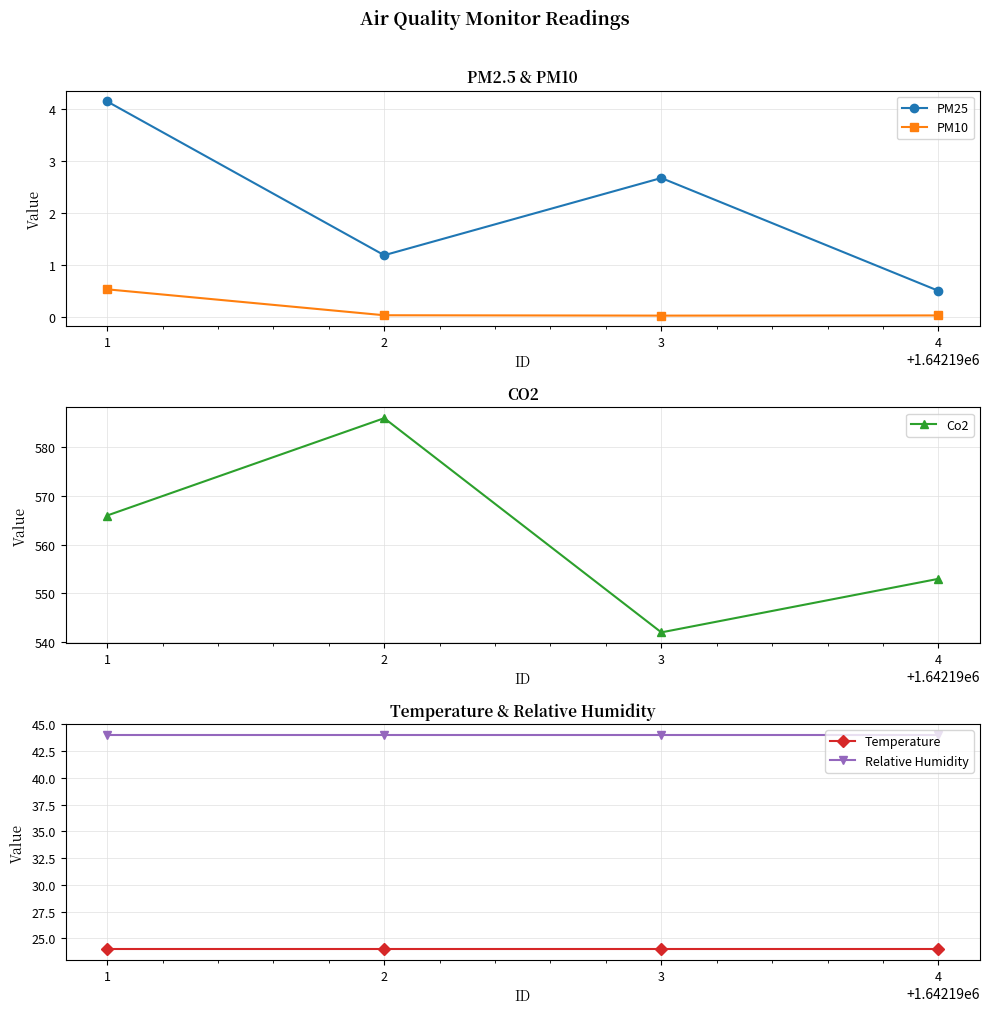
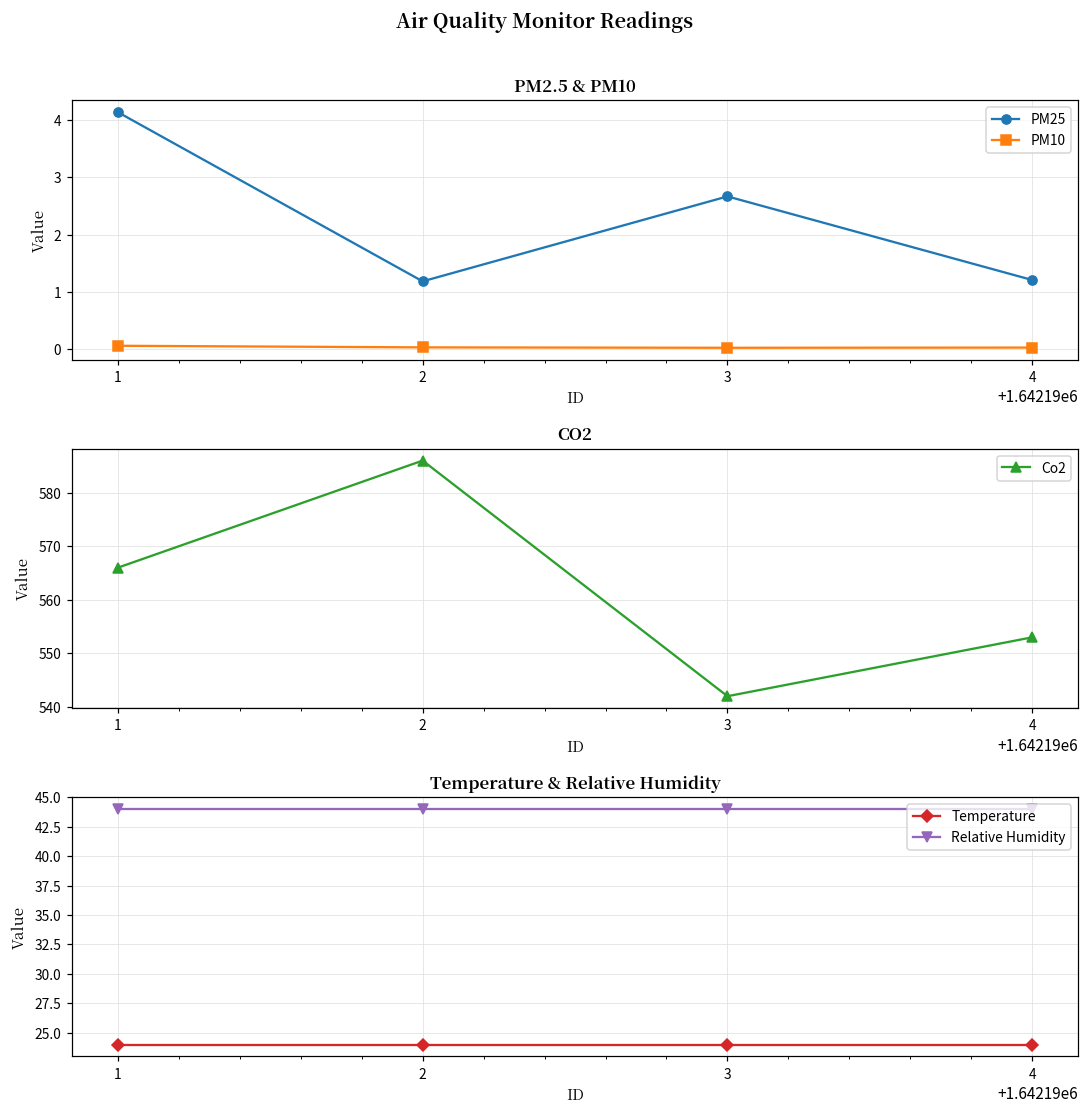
  {
    "PM2.5 & PM10": {
      "PM25": {
        "1": 4.1,
        "2": 1.2,
        "3": 2.7,
-       "4": 0.5
+       "4": 1.2
      },
      "PM10": {
-       "1": 0.5,
+       "1": 0.1,
        "2": 0.0,
        "3": 0.0,
        "4": 0.0
      }
    },
    "CO2": {
      "1": 566,
      "2": 586,
      "3": 542,
      "4": 553
    },
    "Temperature & Relative Humidity": {
      "Temperature": {
        "1": 24.0,
        "2": 24.0,
        "3": 24.0,
        "4": 24.0
      },
      "Relative Humidity": {
        "1": 44.0,
        "2": 44.0,
        "3": 44.0
      }
    }
  }
